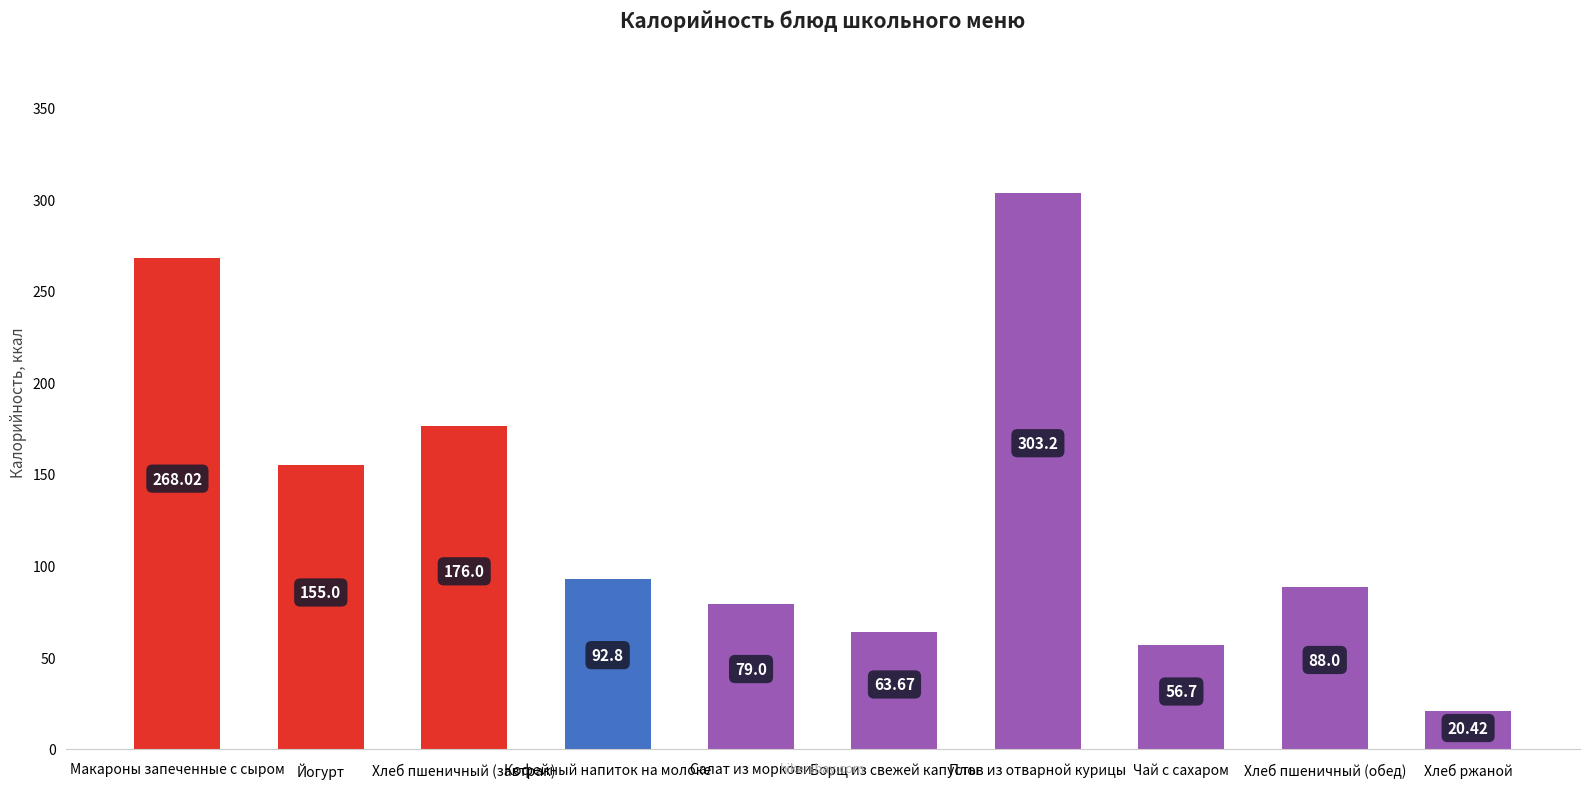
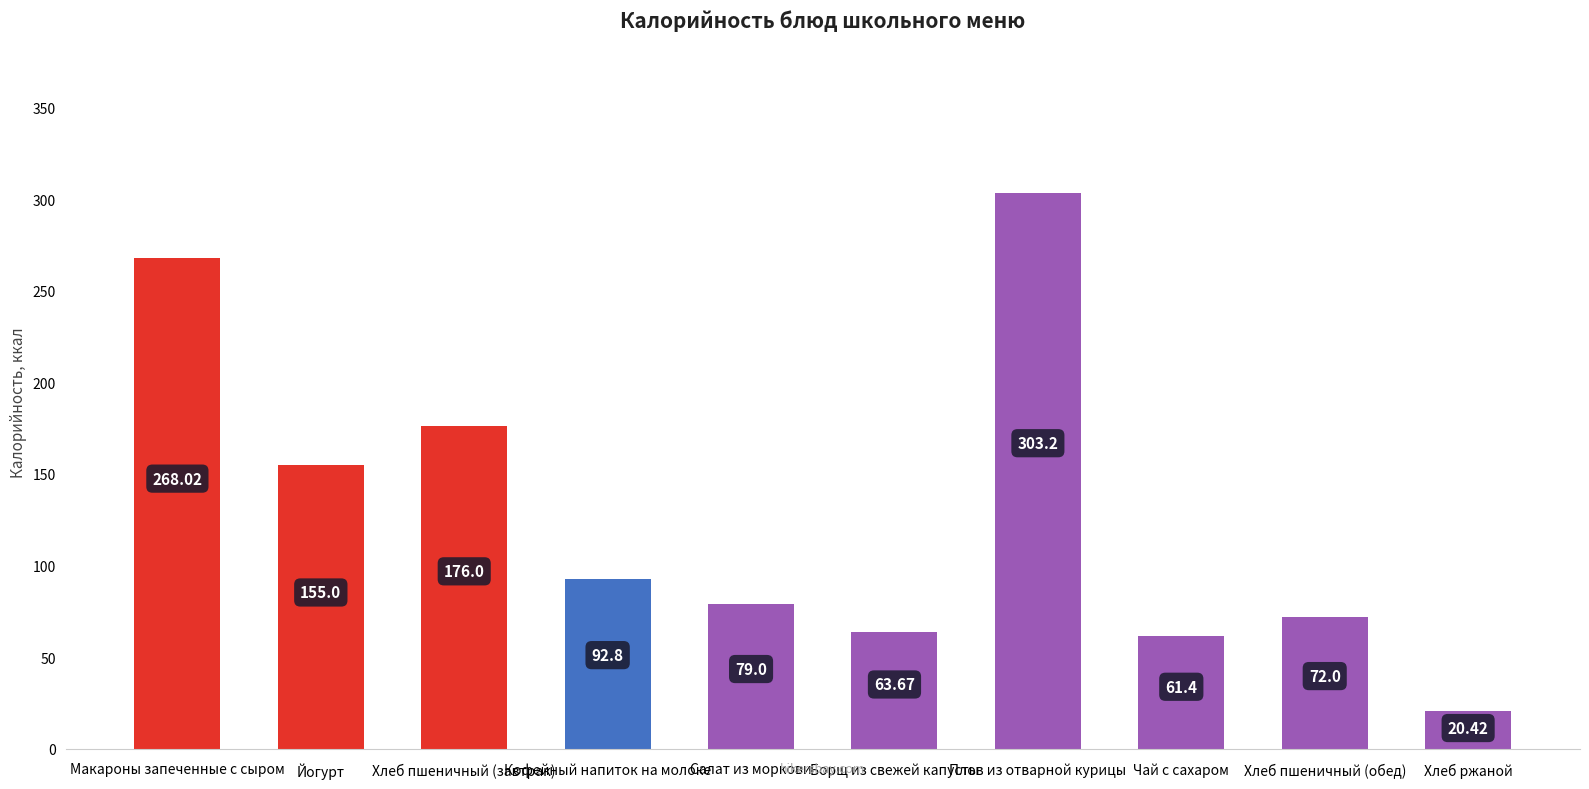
  {
-   "Чай с сахаром": 56.7,
-   "Хлеб пшеничный (обед)": 88.0
+   "Чай с сахаром": 61.4,
+   "Хлеб пшеничный (обед)": 72.0
  }
